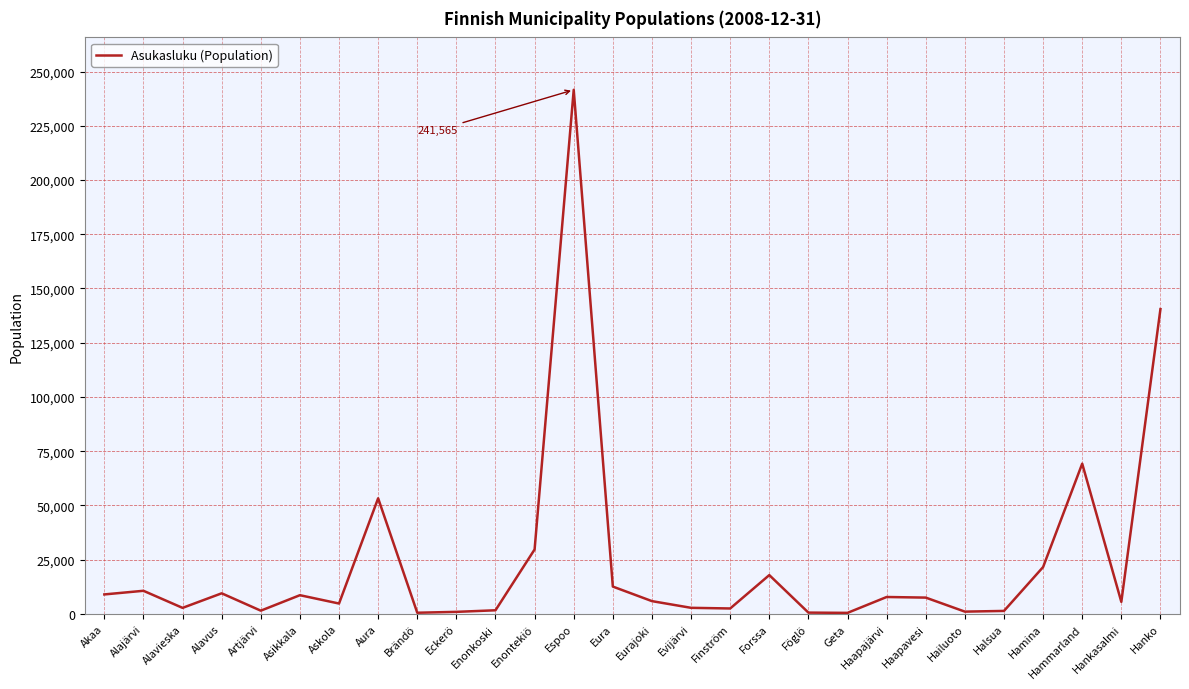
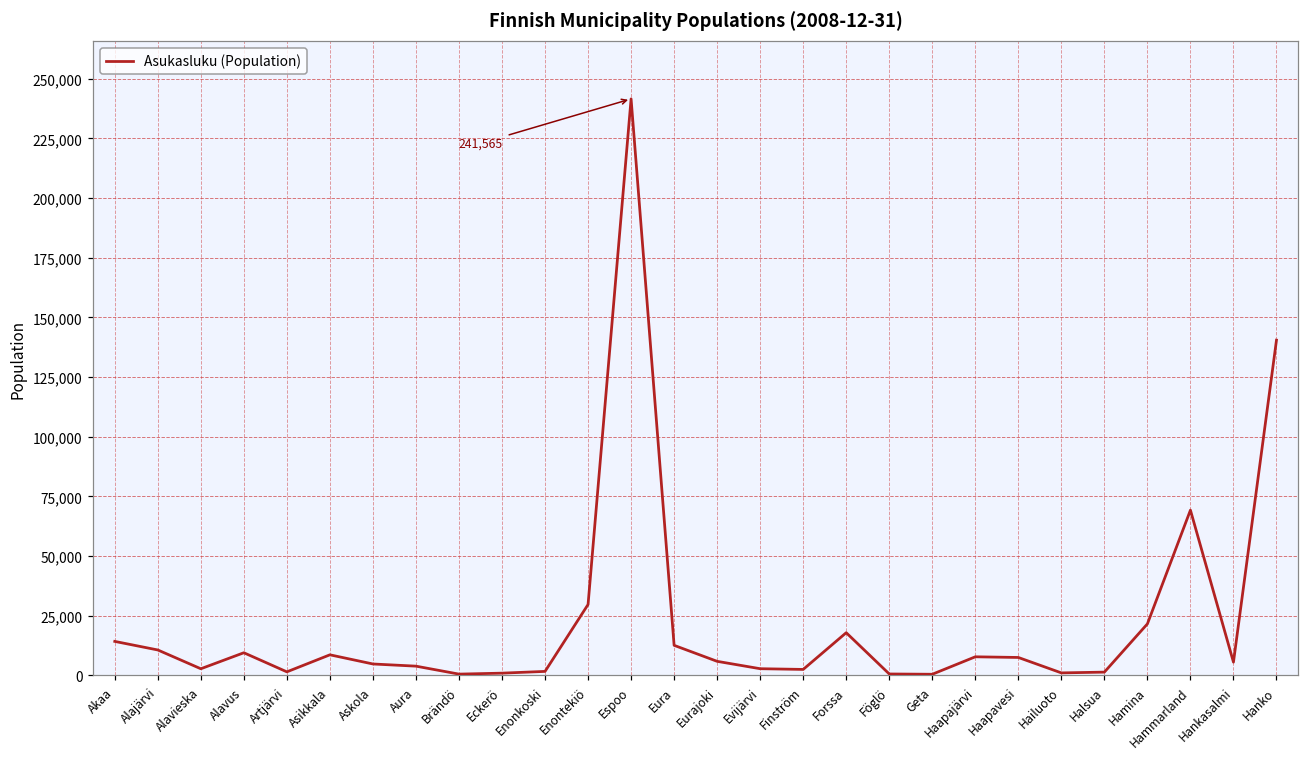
  {
-   "Akaa": "9,000",
+   "Akaa": "14,000",
    "Alajärvi": "11,000",
    "Alavieska": "3,000",
    "Alavus": "9,000",
    "Artjärvi": "1,000",
    "Asikkala": "9,000",
    "Askola": "5,000",
-   "Aura": "53,000",
+   "Aura": "4,000",
    "Brändö": "1,000",
    "Eckerö": "1,000",
    "Enonkoski": "2,000",
    "Enontekiö": "30,000",
    "Eura": "13,000",
    "Eurajoki": "6,000",
    "Evijärvi": "3,000",
    "Finström": "2,000",
    "Forssa": "18,000",
    "Föglö": "1,000",
    "Geta": "0",
    "Haapajärvi": "8,000",
    "Haapavesi": "7,000",
    "Hailuoto": "1,000",
    "Halsua": "1,000",
    "Hamina": "22,000",
    "Hammarland": "69,000",
    "Hankasalmi": "6,000",
    "Hanko": "140,000"
  }
